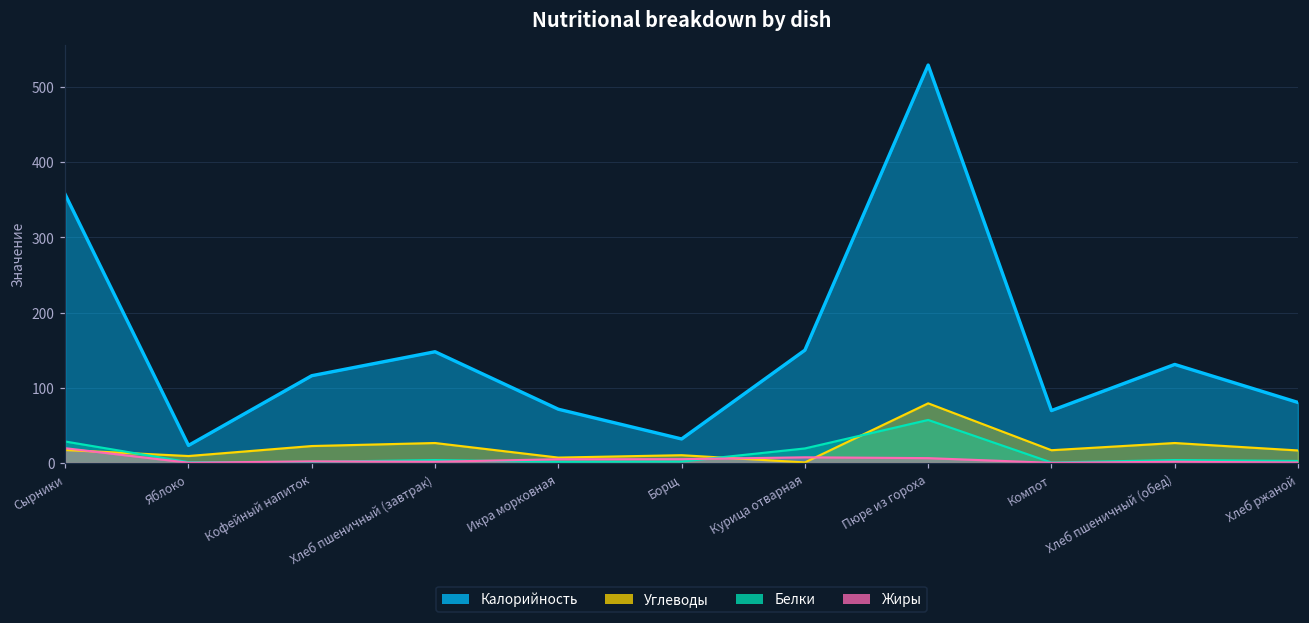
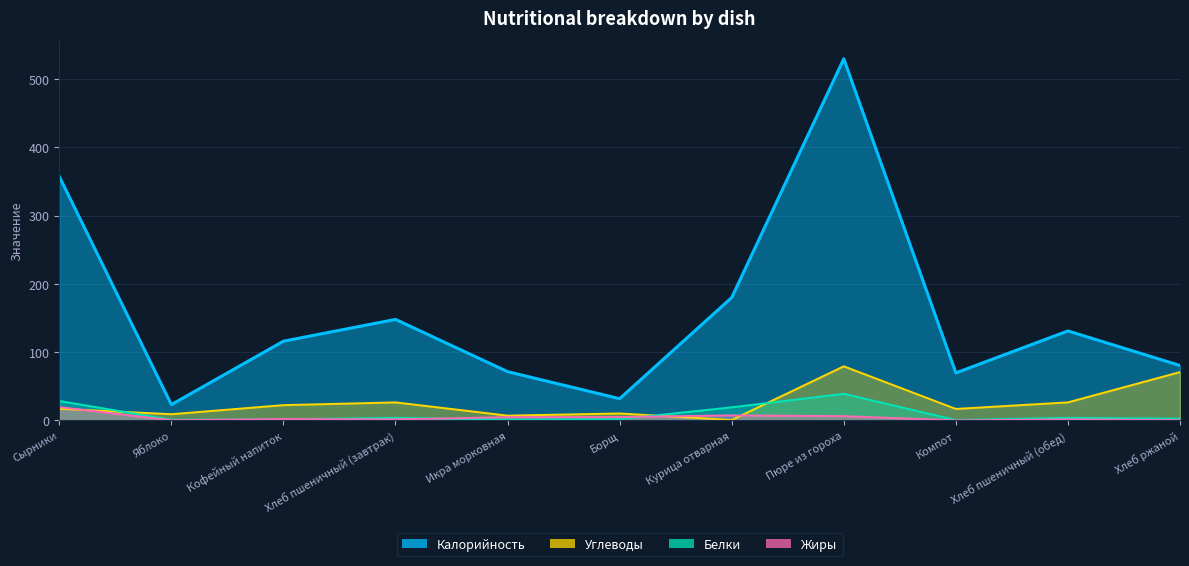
  {
    "Калорийность": {
      "Сырники": 360,
      "Яблоко": 20,
      "Кофейный напиток": 120,
      "Хлеб пшеничный (завтрак)": 150,
      "Икра морковная": 70,
      "Борщ": 30,
-     "Курица отварная": 150,
+     "Курица отварная": 180,
      "Пюре из гороха": 530,
      "Компот": 70,
      "Хлеб пшеничный (обед)": 130,
      "Хлеб ржаной": 80
    },
    "Углеводы": {
      "Яблоко": 10,
      "Кофейный напиток": 20,
      "Хлеб пшеничный (завтрак)": 30,
      "Борщ": 10,
      "Курица отварная": 0,
      "Пюре из гороха": 80,
      "Компот": 20,
      "Хлеб пшеничный (обед)": 30,
-     "Хлеб ржаной": 20
+     "Хлеб ржаной": 70
    },
    "Белки": {
      "Сырники": 30,
      "Курица отварная": 20,
-     "Пюре из гороха": 60
+     "Пюре из гороха": 40
    },
    "Жиры": {
      "Курица отварная": 10,
      "Пюре из гороха": 10
    }
  }
